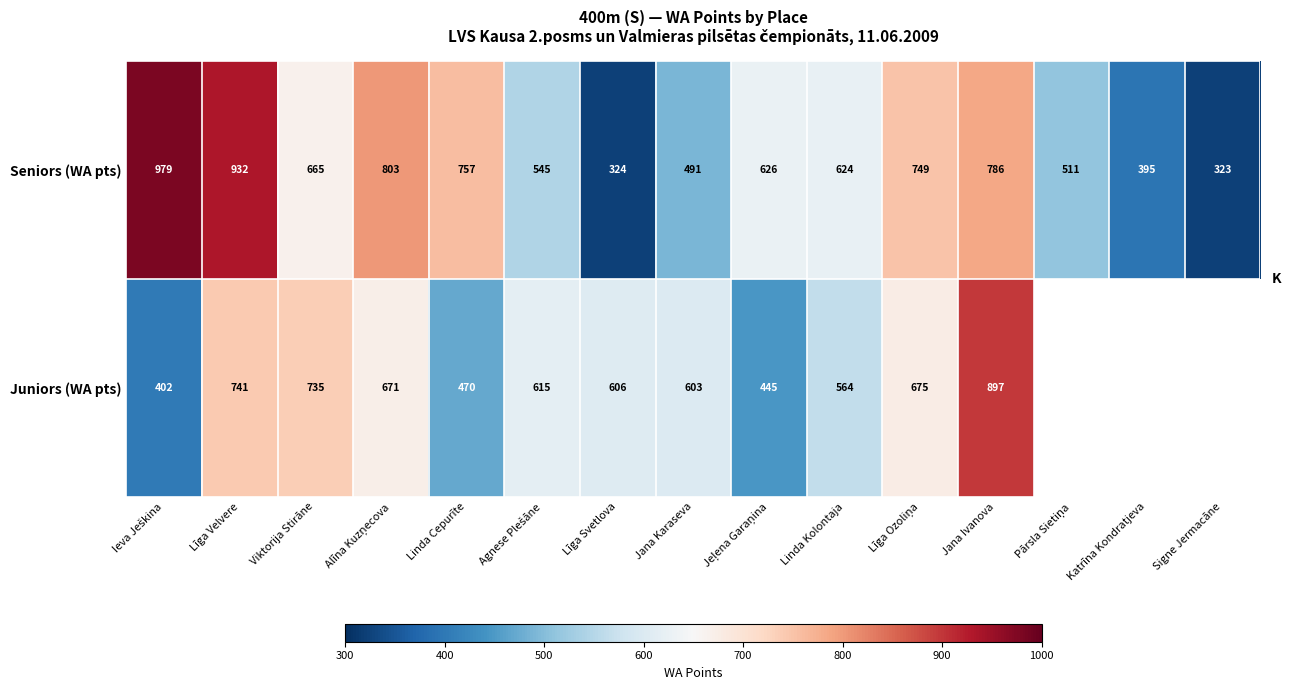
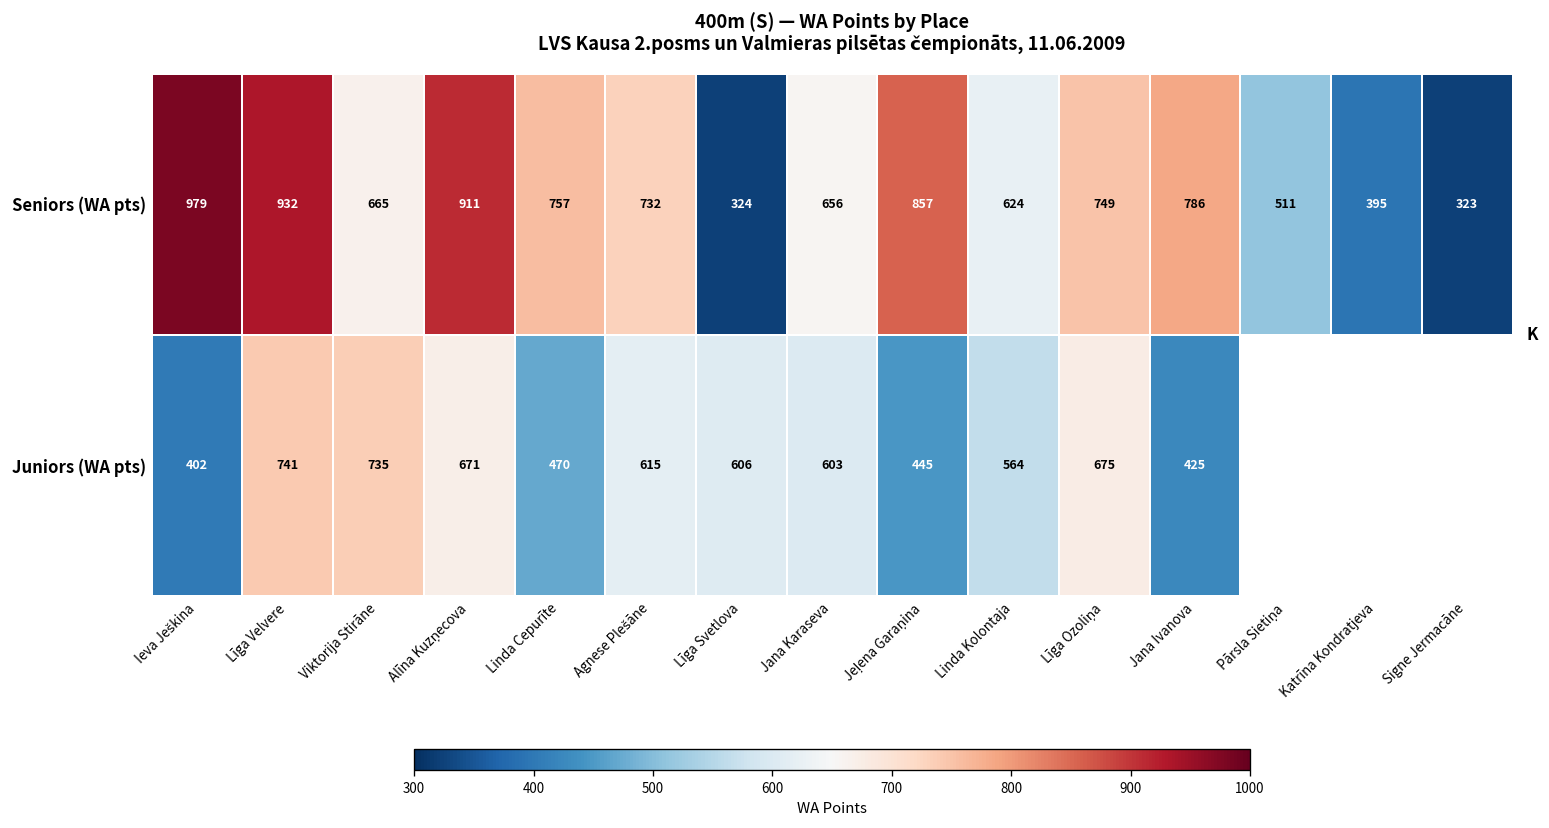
  {
    "Seniors (WA pts)": {
      "Ieva Ješkina": 979,
      "Līga Velvere": 932,
      "Viktorija Stirāne": 665,
-     "Alīna Kuzņecova": 803,
+     "Alīna Kuzņecova": 911,
      "Linda Cepurīte": 757,
-     "Agnese Plešāne": 545,
+     "Agnese Plešāne": 732,
      "Līga Svetlova": 324,
-     "Jana Karaseva": 491,
-     "Jeļena Garaņina": 626,
+     "Jana Karaseva": 656,
+     "Jeļena Garaņina": 857,
      "Linda Kolontaja": 624,
      "Līga Ozoliņa": 749,
      "Jana Ivanova": 786,
      "Pārsla Sietiņa": 511,
      "Katrīna Kondratjeva": 395,
      "Signe Jermacāne": 323
    },
    "Juniors (WA pts)": {
      "Ieva Ješkina": 402,
      "Līga Velvere": 741,
      "Viktorija Stirāne": 735,
      "Alīna Kuzņecova": 671,
      "Linda Cepurīte": 470,
      "Agnese Plešāne": 615,
      "Līga Svetlova": 606,
      "Jana Karaseva": 603,
      "Jeļena Garaņina": 445,
      "Linda Kolontaja": 564,
      "Līga Ozoliņa": 675,
-     "Jana Ivanova": 897
+     "Jana Ivanova": 425
    }
  }
